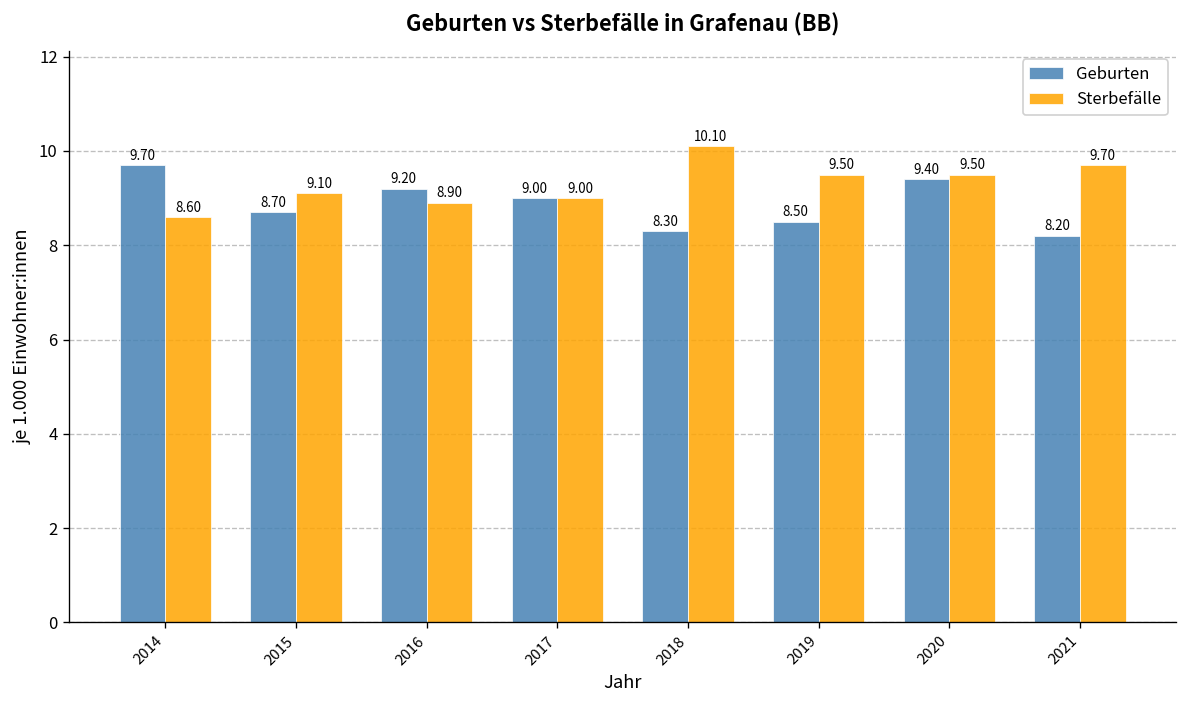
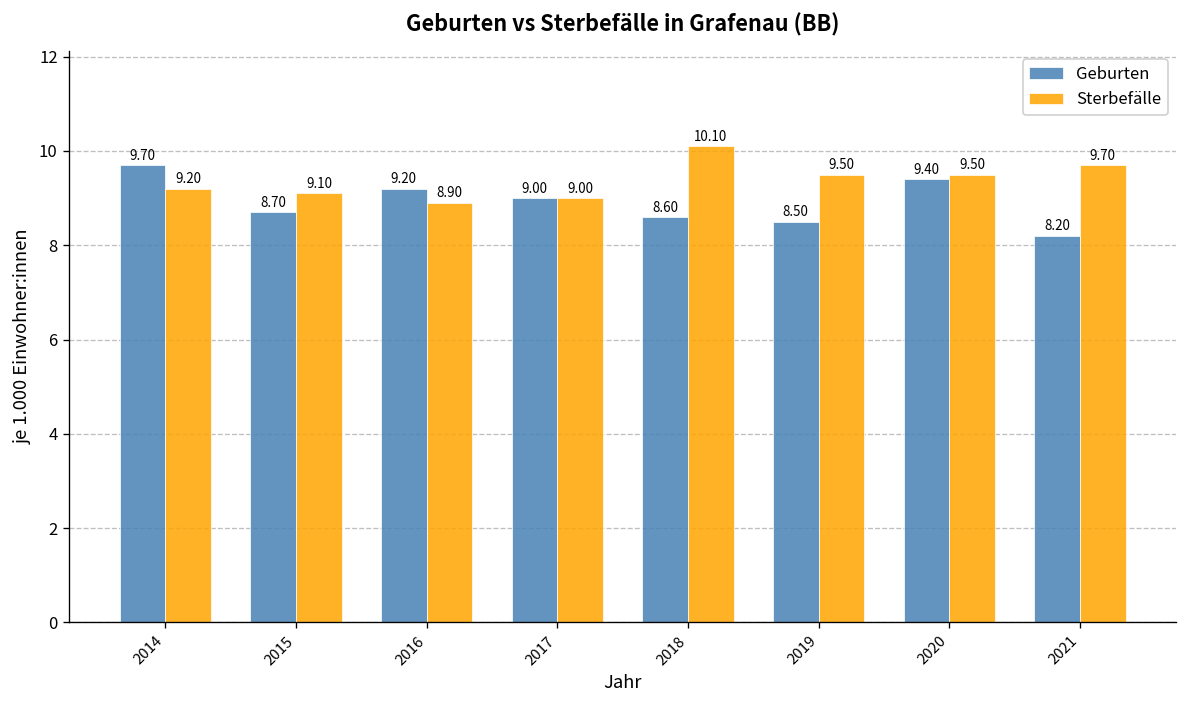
  {
    "Geburten": {
      "2014": 9.70,
      "2015": 8.70,
      "2016": 9.20,
      "2017": 9.00,
-     "2018": 8.30,
+     "2018": 8.60,
      "2019": 8.50,
      "2020": 9.40,
      "2021": 8.20
    },
    "Sterbefälle": {
-     "2014": 8.60,
+     "2014": 9.20,
      "2015": 9.10,
      "2016": 8.90,
      "2017": 9.00,
      "2018": 10.10,
      "2019": 9.50,
      "2020": 9.50,
      "2021": 9.70
    }
  }
